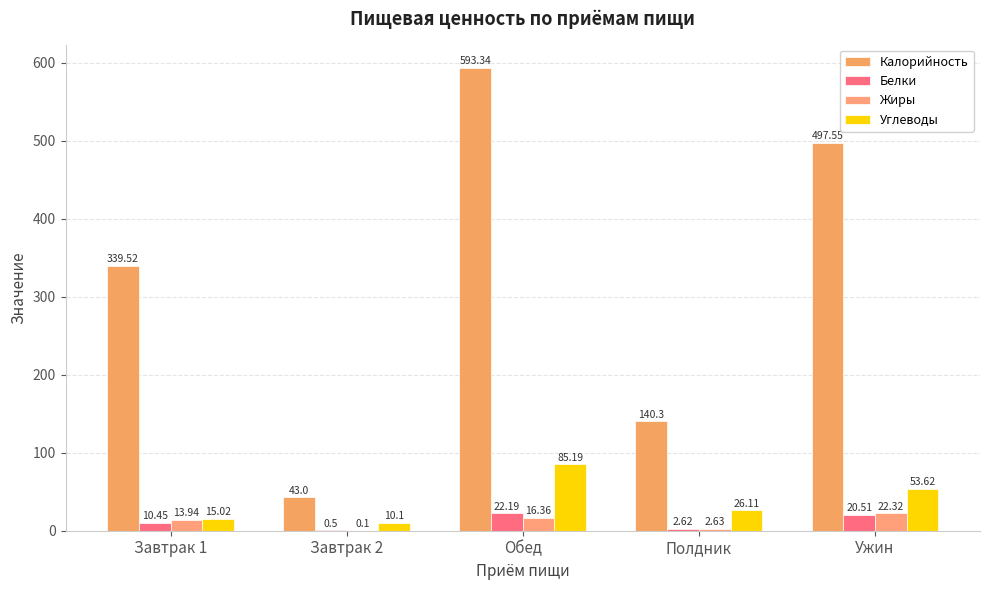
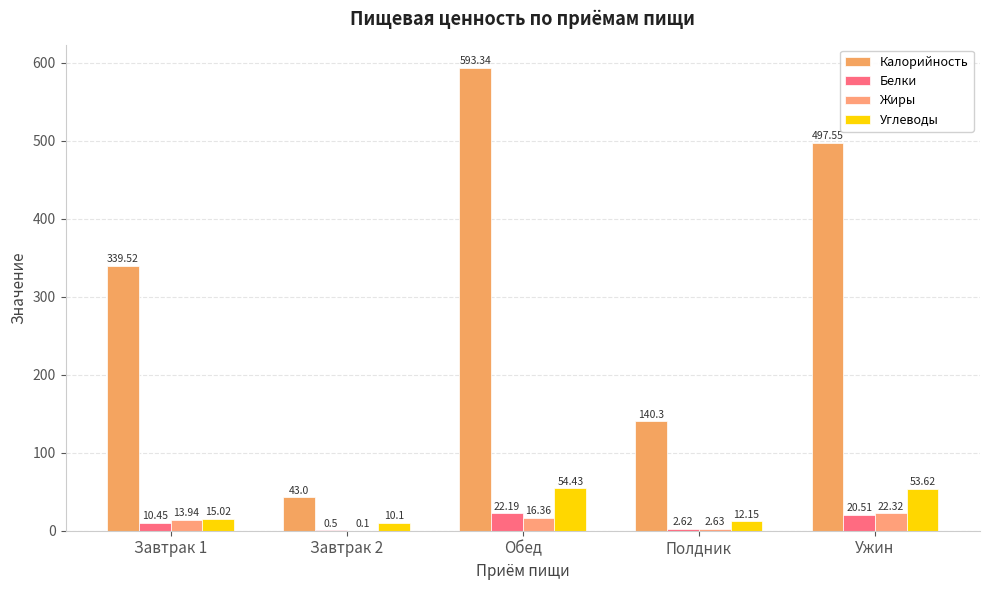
  {
    "Углеводы": {
      "Завтрак 1": 15.02,
      "Завтрак 2": 10.1,
-     "Обед": 85.19,
-     "Полдник": 26.11,
+     "Обед": 54.43,
+     "Полдник": 12.15,
      "Ужин": 53.62
    }
  }
